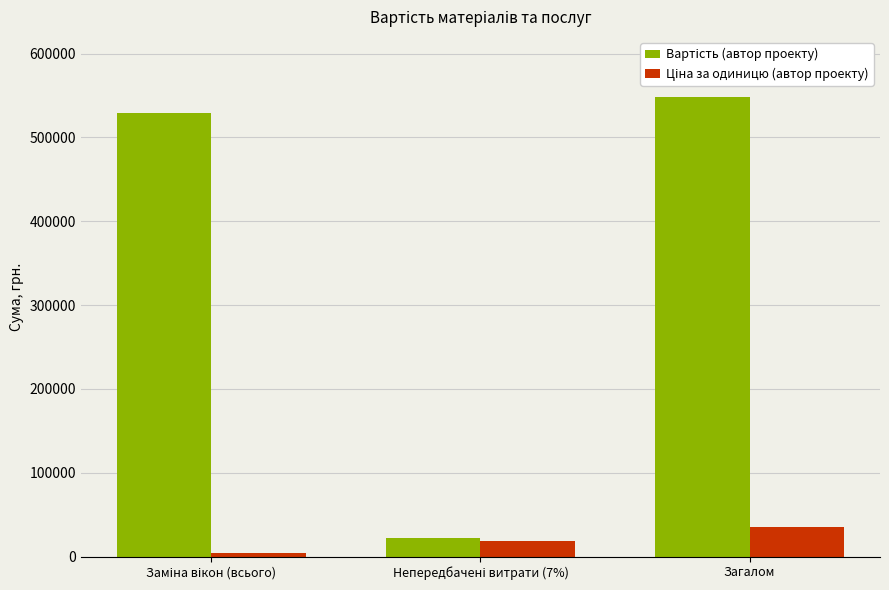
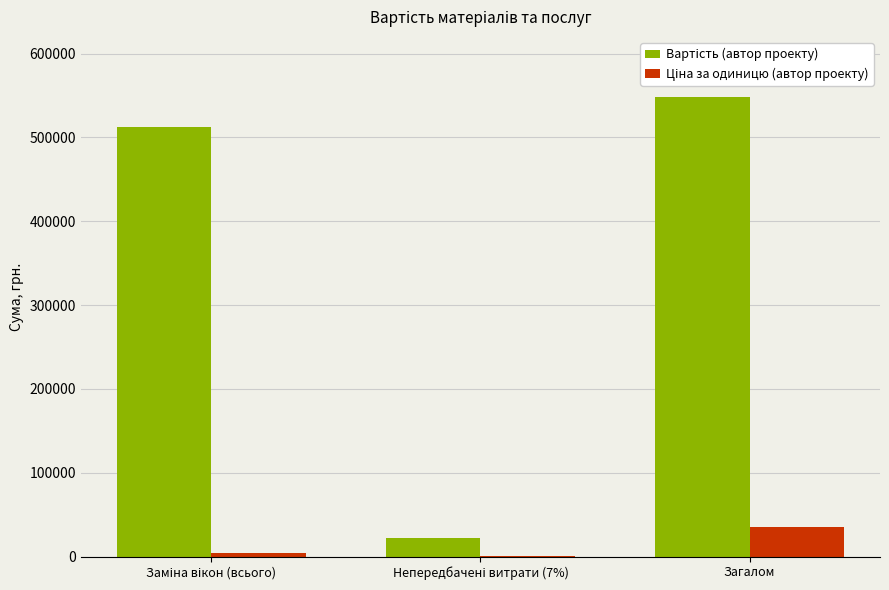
  {
    "Вартість (автор проекту)": {
-     "Заміна вікон (всього)": 530000,
+     "Заміна вікон (всього)": 510000,
      "Непередбачені витрати (7%)": 20000,
      "Загалом": 550000
    },
    "Ціна за одиницю (автор проекту)": {
      "Заміна вікон (всього)": 0,
-     "Непередбачені витрати (7%)": 20000,
+     "Непередбачені витрати (7%)": 0,
      "Загалом": 40000
    }
  }
